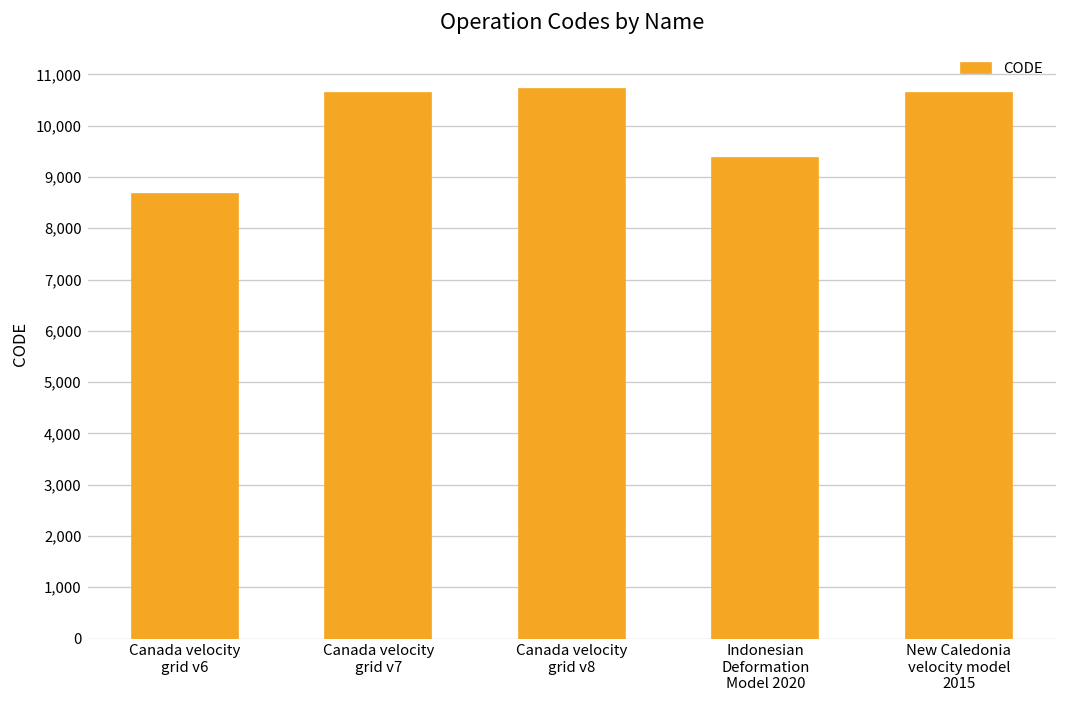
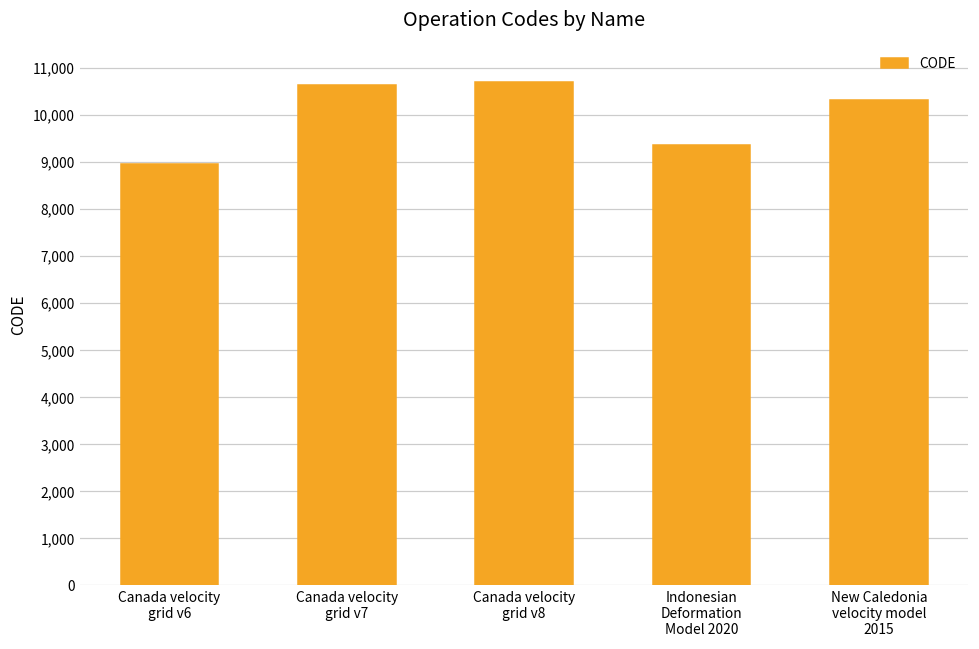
  {
-   "Canada velocity grid v6": "8,700",
+   "Canada velocity grid v6": "9,000",
    "Canada velocity grid v7": "10,600",
    "Canada velocity grid v8": "10,700",
    "Indonesian Deformation Model 2020": "9,400",
-   "New Caledonia velocity model 2015": "10,600"
+   "New Caledonia velocity model 2015": "10,300"
  }
